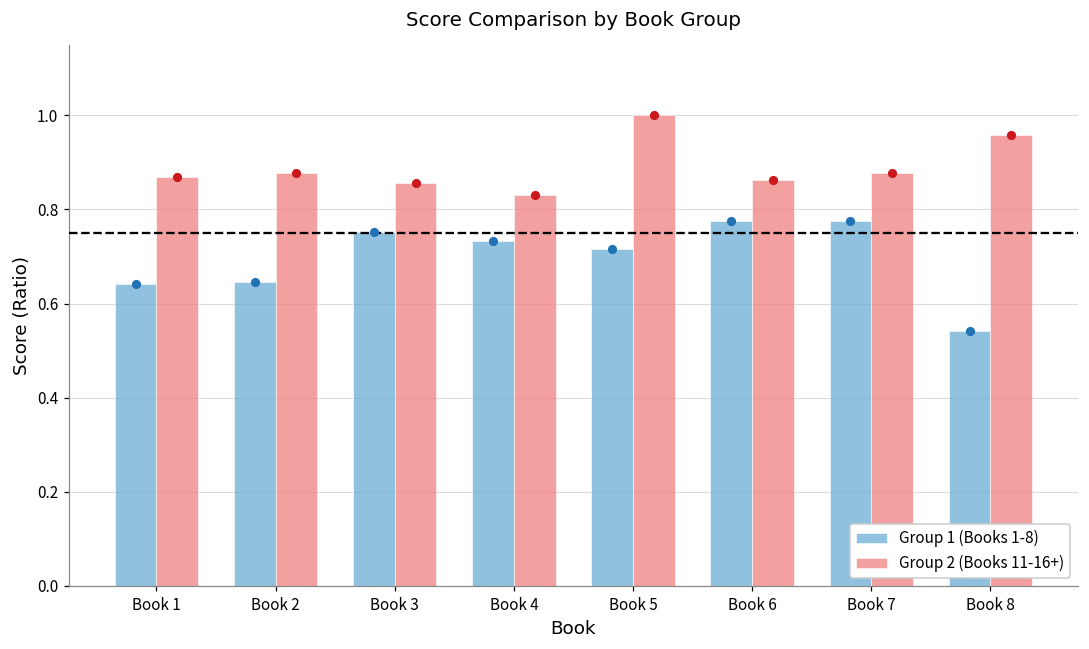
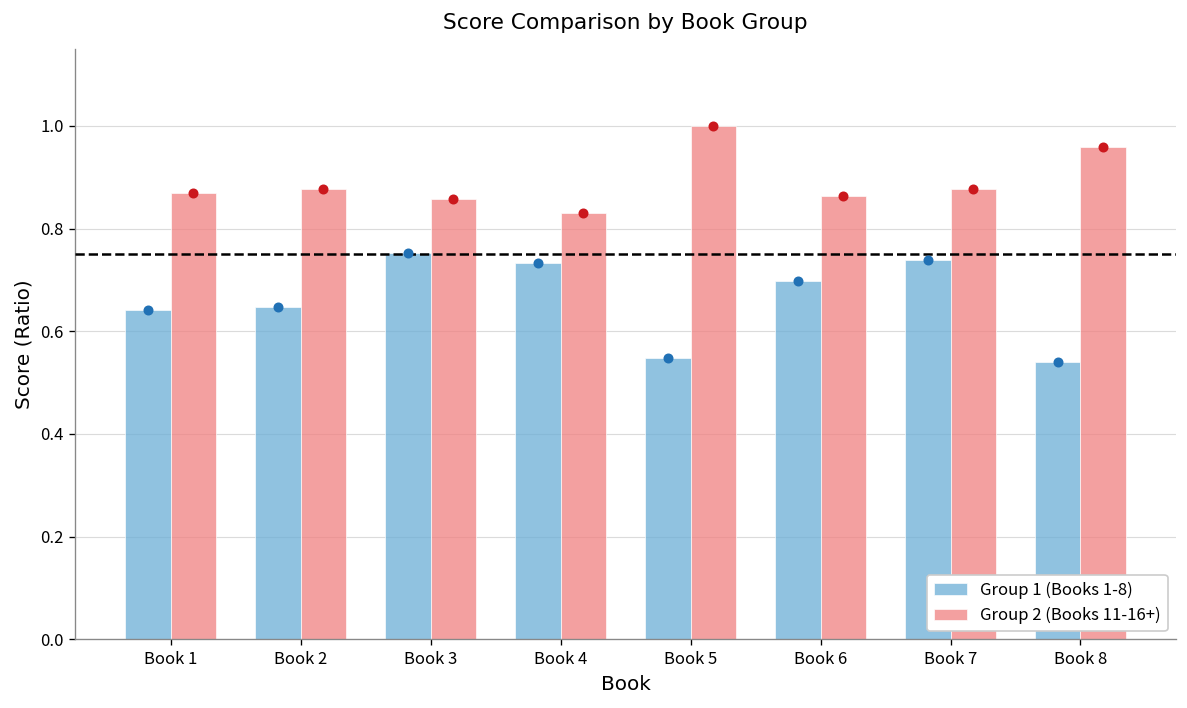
  {
    "Group 1 (Books 1-8)": {
      "Book 1": 0.64,
      "Book 2": 0.65,
      "Book 3": 0.75,
      "Book 4": 0.73,
-     "Book 5": 0.72,
-     "Book 6": 0.78,
-     "Book 7": 0.77,
+     "Book 5": 0.55,
+     "Book 6": 0.70,
+     "Book 7": 0.74,
      "Book 8": 0.54
    },
    "Group 2 (Books 11-16+)": {
      "Book 1": 0.87,
      "Book 2": 0.88,
      "Book 3": 0.86,
      "Book 4": 0.83,
      "Book 5": 1.00,
      "Book 6": 0.86,
      "Book 7": 0.88,
      "Book 8": 0.96
    }
  }
